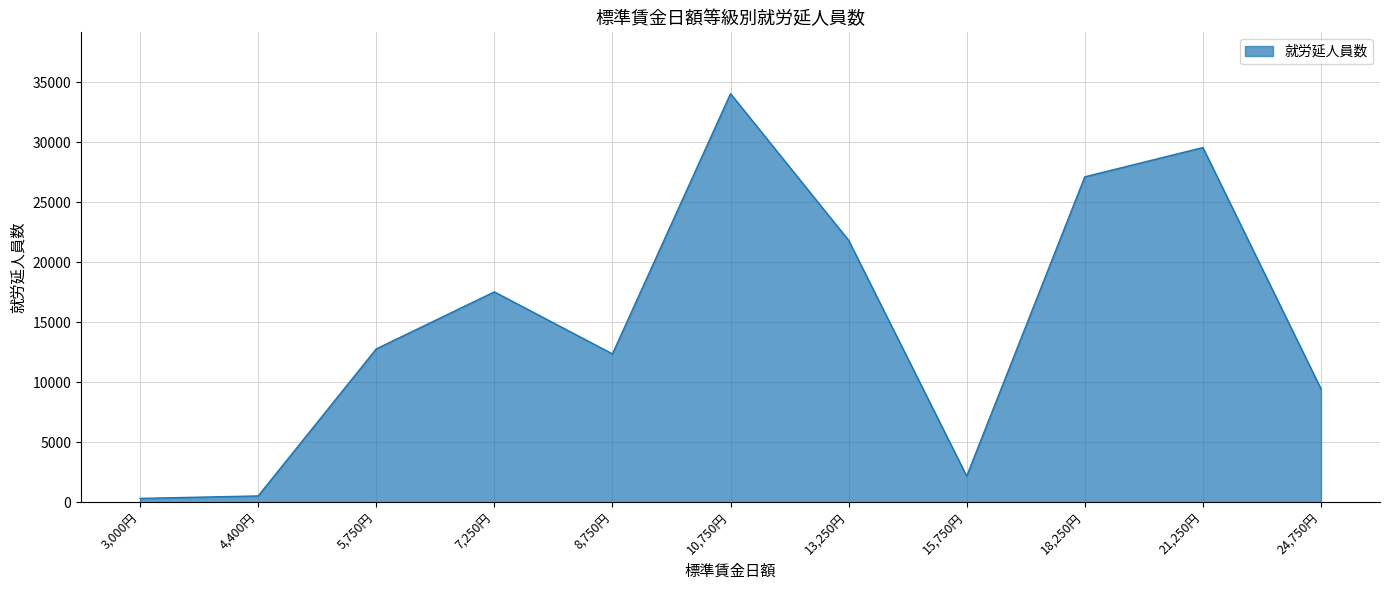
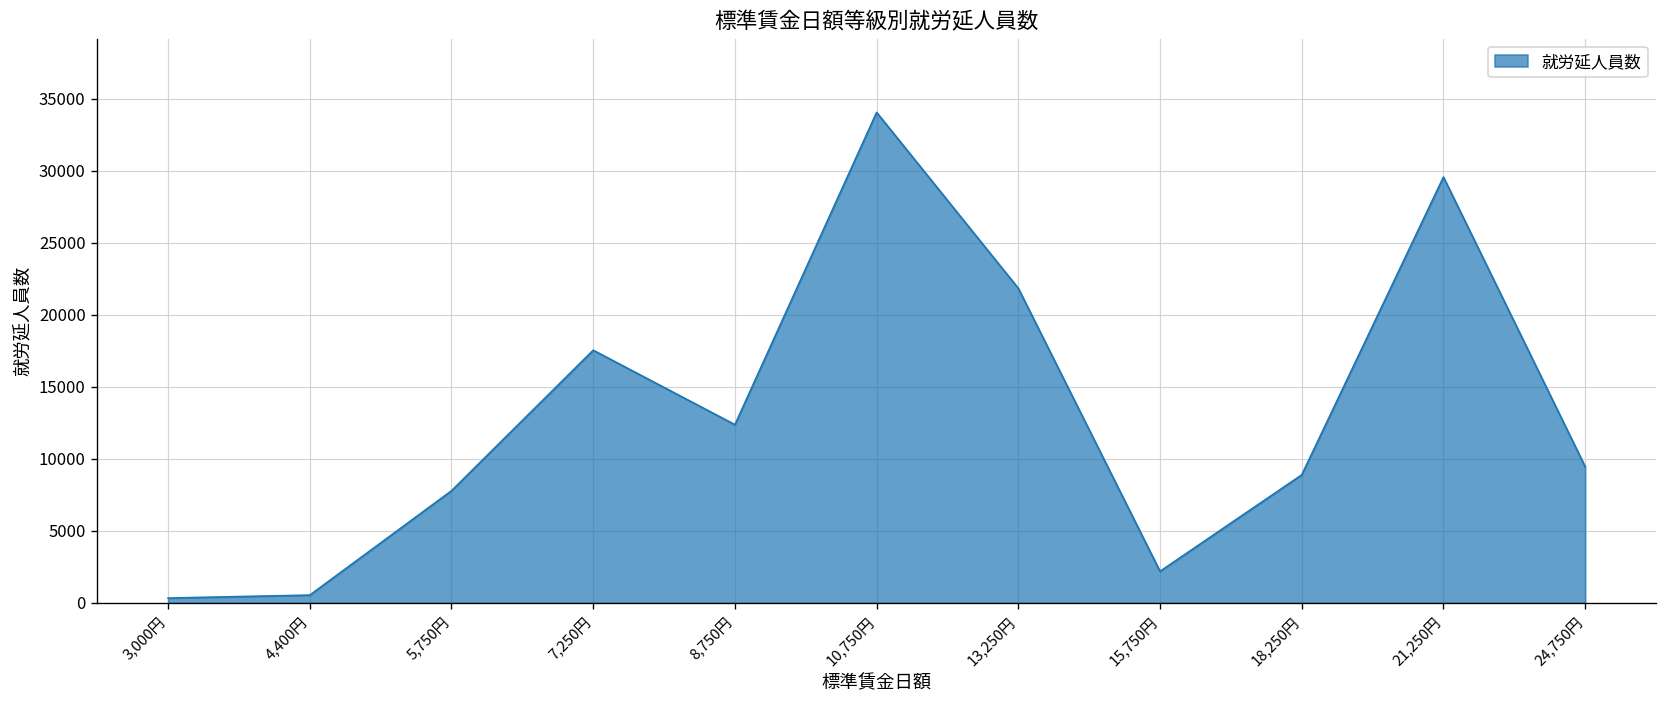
  {
    "3,000円": 300,
    "4,400円": 500,
-   "5,750円": 12800,
+   "5,750円": 7800,
    "7,250円": 17500,
    "8,750円": 12400,
    "10,750円": 34100,
    "13,250円": 21800,
    "15,750円": 2200,
-   "18,250円": 27100,
+   "18,250円": 8900,
    "21,250円": 29600,
    "24,750円": 9500
  }
